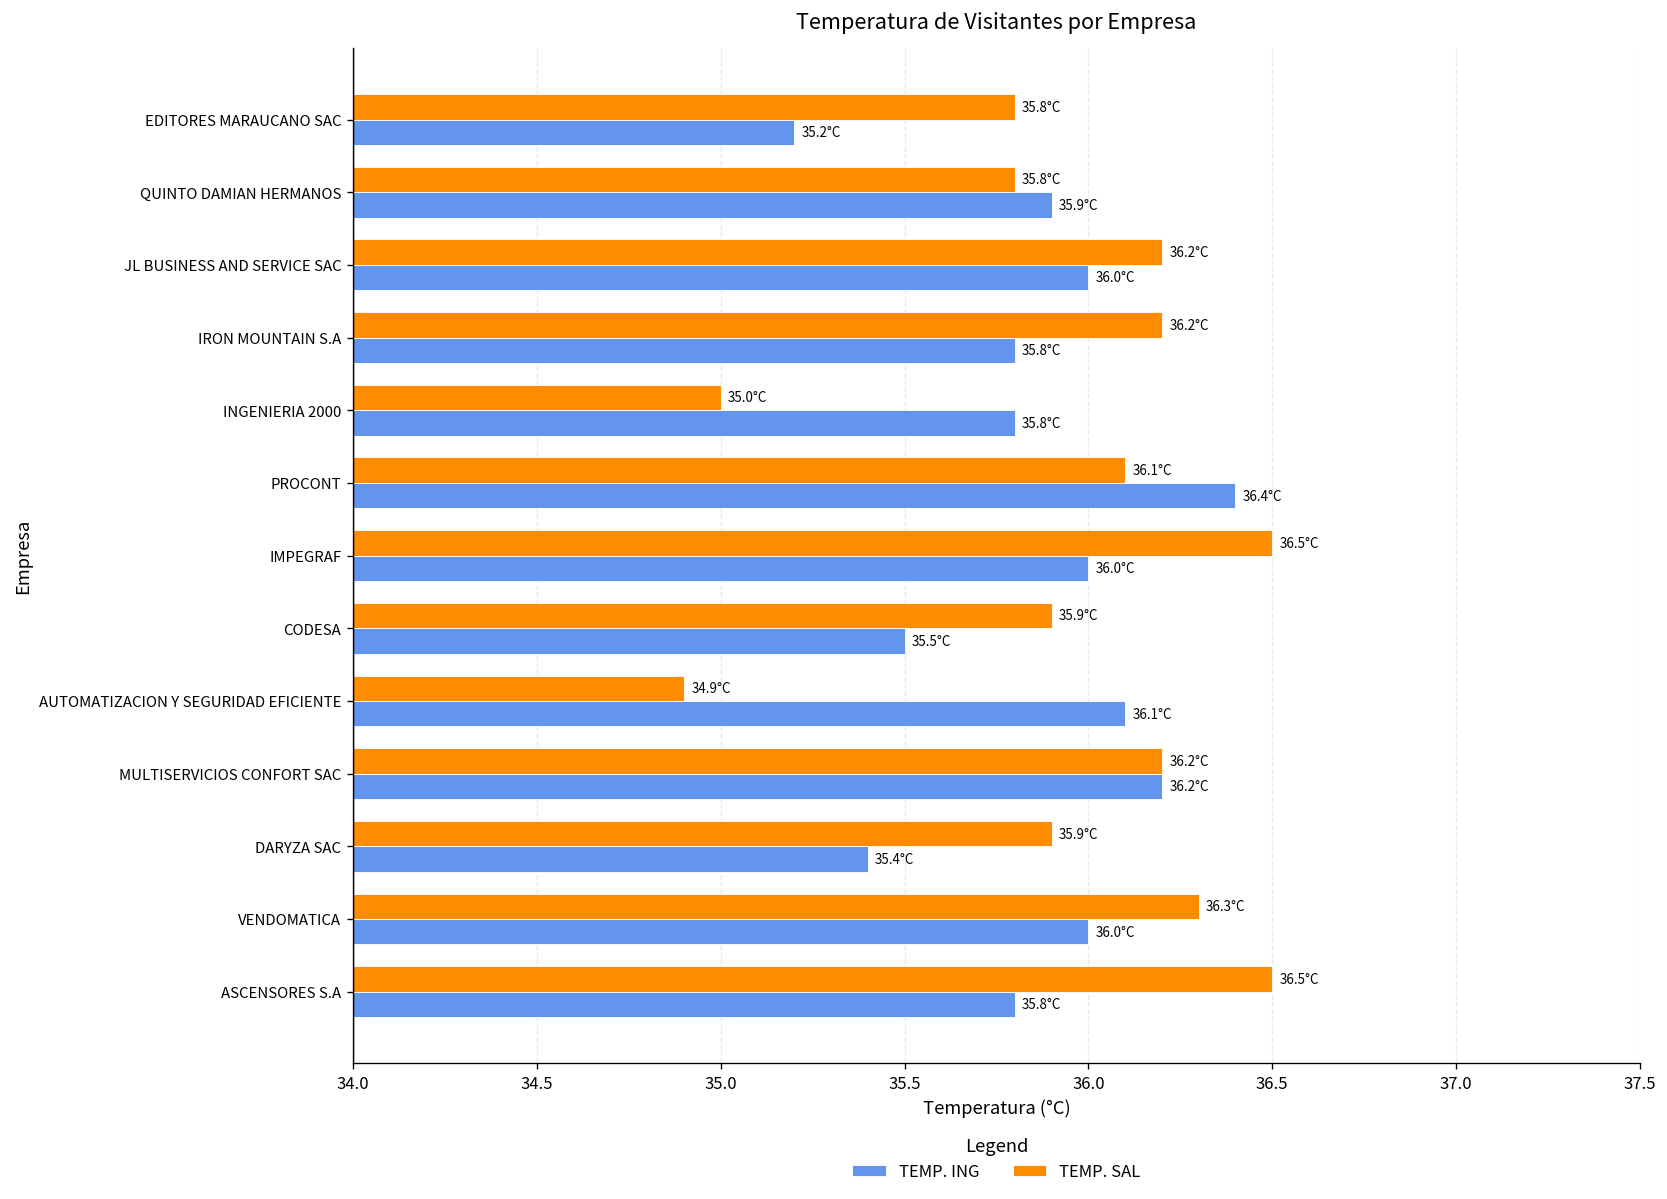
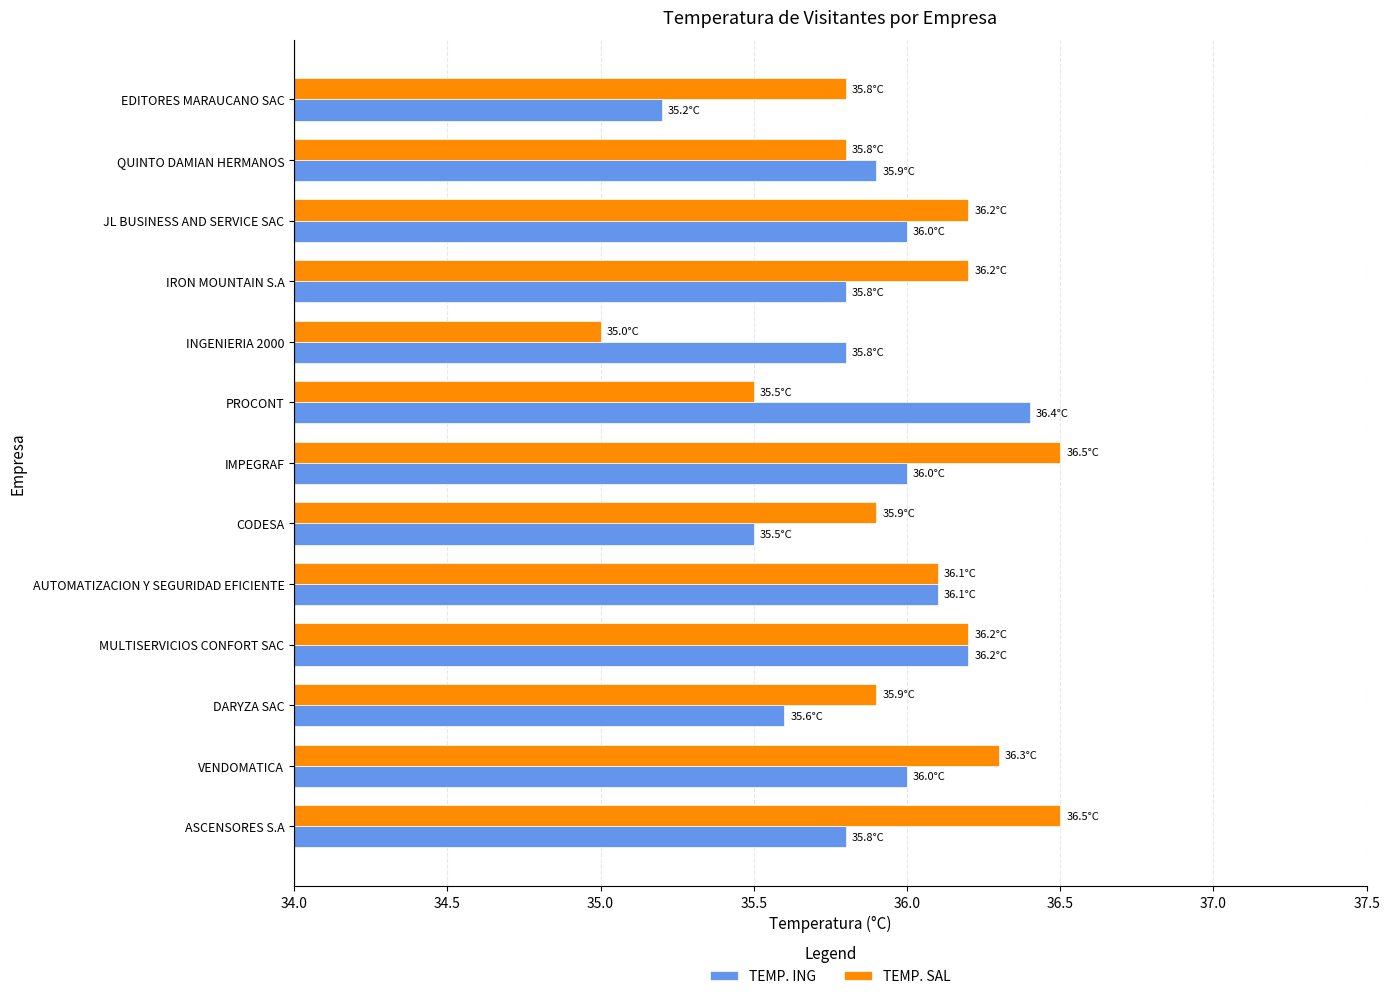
  {
    "TEMP. ING": {
      "EDITORES MARAUCANO SAC": "35.2°C",
      "QUINTO DAMIAN HERMANOS": "35.9°C",
      "JL BUSINESS AND SERVICE SAC": "36.0°C",
      "IRON MOUNTAIN S.A": "35.8°C",
      "INGENIERIA 2000": "35.8°C",
      "PROCONT": "36.4°C",
      "IMPEGRAF": "36.0°C",
      "CODESA": "35.5°C",
      "AUTOMATIZACION Y SEGURIDAD EFICIENTE": "36.1°C",
      "MULTISERVICIOS CONFORT SAC": "36.2°C",
-     "DARYZA SAC": "35.4°C",
+     "DARYZA SAC": "35.6°C",
      "VENDOMATICA": "36.0°C",
      "ASCENSORES S.A": "35.8°C"
    },
    "TEMP. SAL": {
      "EDITORES MARAUCANO SAC": "35.8°C",
      "QUINTO DAMIAN HERMANOS": "35.8°C",
      "JL BUSINESS AND SERVICE SAC": "36.2°C",
      "IRON MOUNTAIN S.A": "36.2°C",
      "INGENIERIA 2000": "35.0°C",
-     "PROCONT": "36.1°C",
+     "PROCONT": "35.5°C",
      "IMPEGRAF": "36.5°C",
      "CODESA": "35.9°C",
-     "AUTOMATIZACION Y SEGURIDAD EFICIENTE": "34.9°C",
+     "AUTOMATIZACION Y SEGURIDAD EFICIENTE": "36.1°C",
      "MULTISERVICIOS CONFORT SAC": "36.2°C",
      "DARYZA SAC": "35.9°C",
      "VENDOMATICA": "36.3°C",
      "ASCENSORES S.A": "36.5°C"
    }
  }
